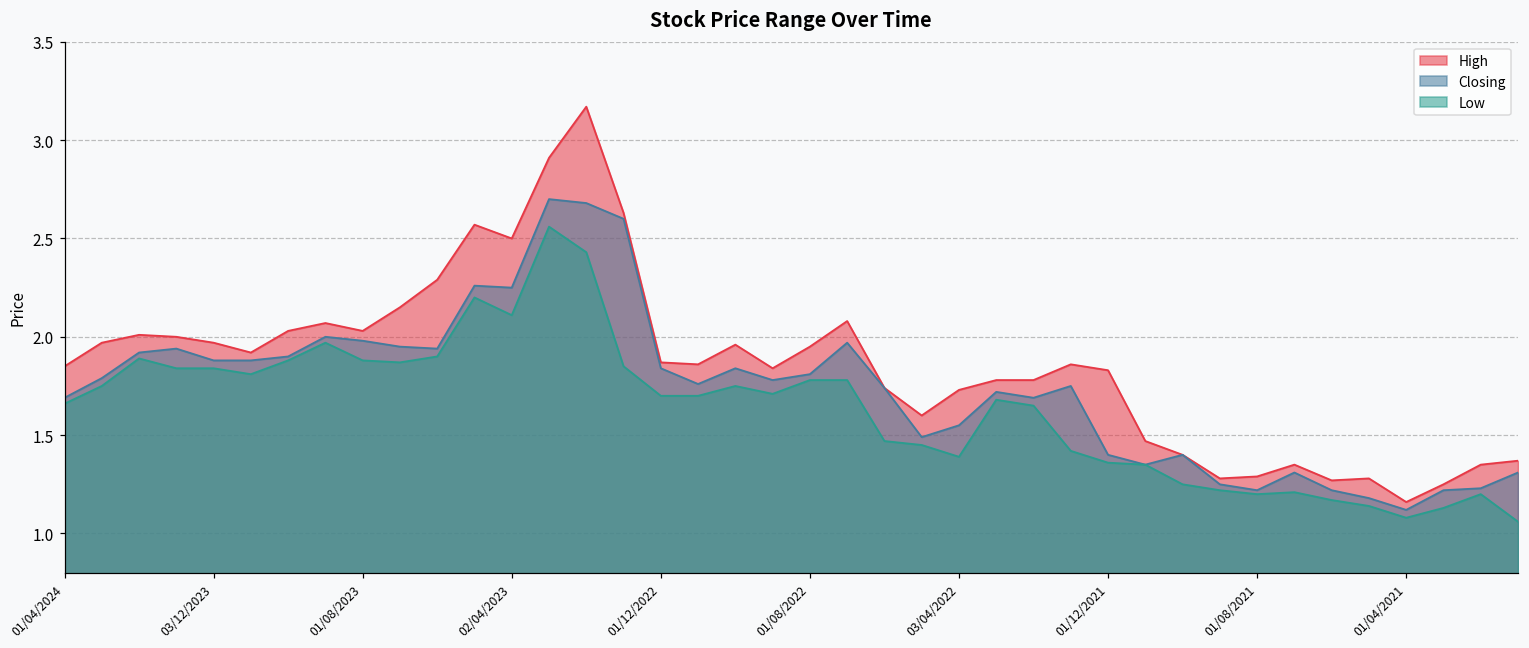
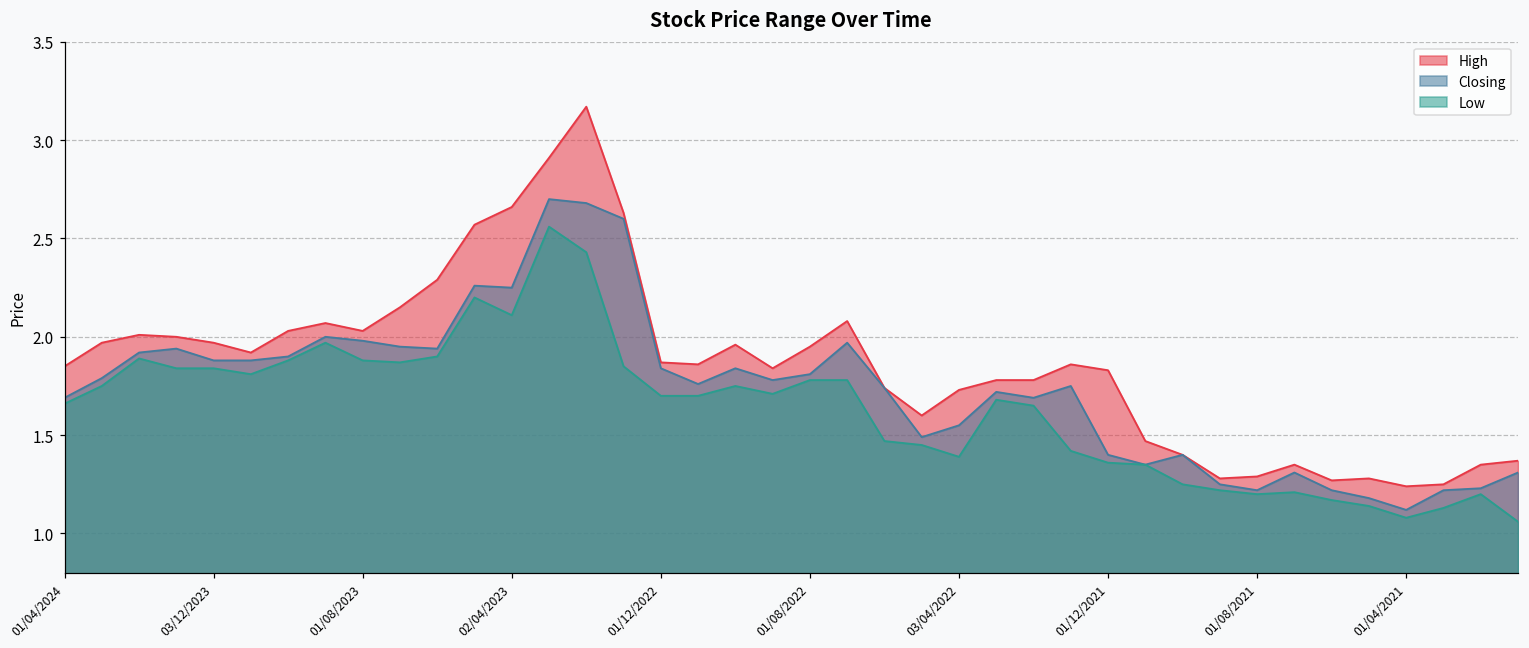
  {
    "High": {
      "01/04/2024": 1.85,
      "03/12/2023": 1.97,
      "01/08/2023": 2.03,
-     "02/04/2023": 2.50,
+     "02/04/2023": 2.66,
      "01/12/2022": 1.87,
      "01/08/2022": 1.95,
      "03/04/2022": 1.73,
      "01/12/2021": 1.83,
      "01/08/2021": 1.29,
-     "01/04/2021": 1.16
+     "01/04/2021": 1.24
    }
  }
